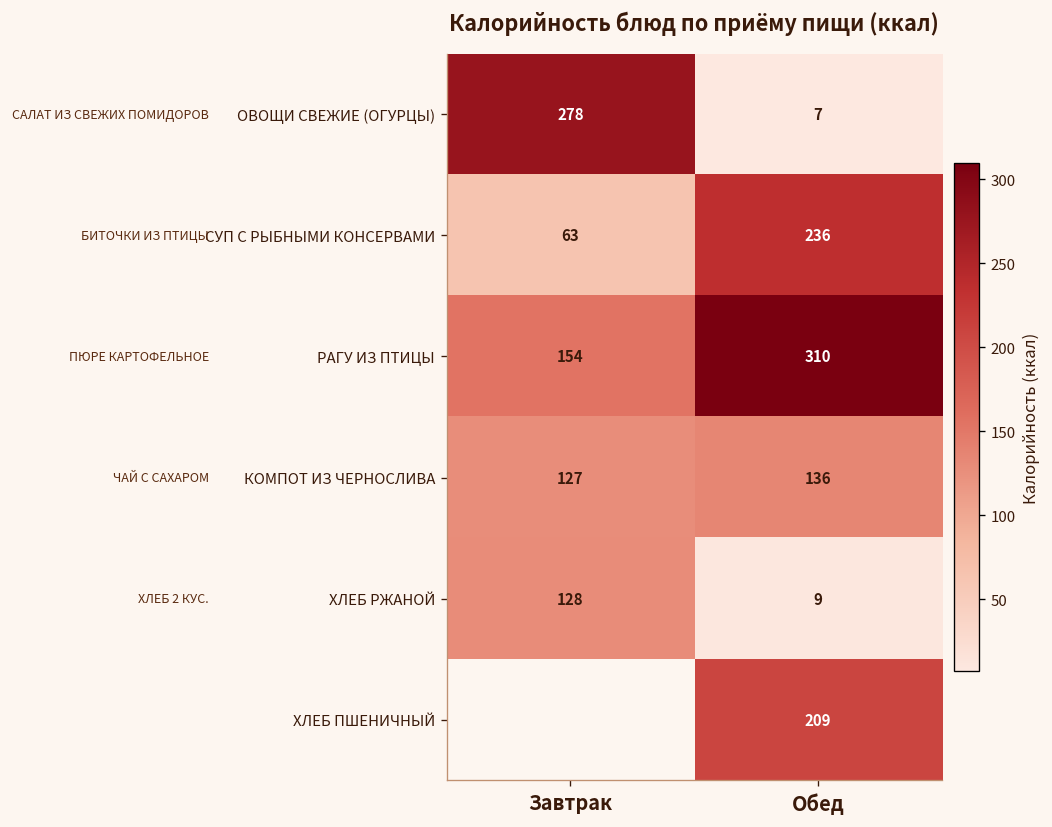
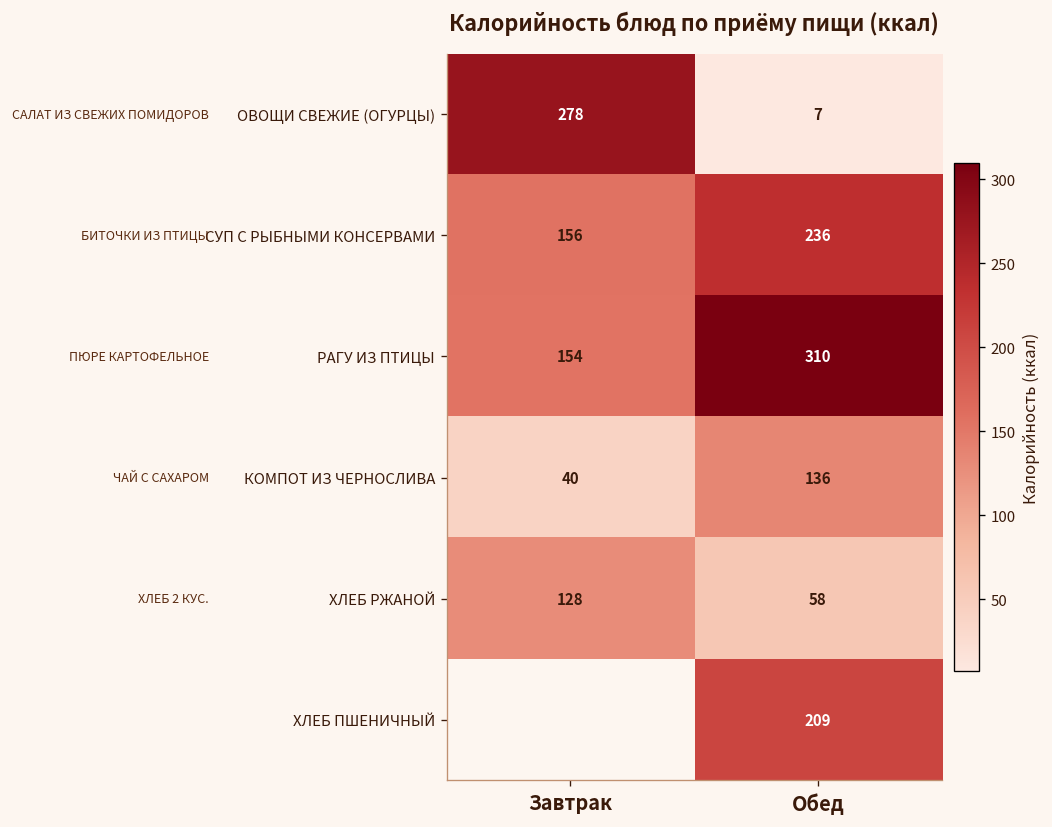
  {
    "ОВОЩИ СВЕЖИЕ (ОГУРЦЫ)": {
      "Завтрак": 278,
      "Обед": 7
    },
    "СУП С РЫБНЫМИ КОНСЕРВАМИ": {
-     "Завтрак": 63,
+     "Завтрак": 156,
      "Обед": 236
    },
    "РАГУ ИЗ ПТИЦЫ": {
      "Завтрак": 154,
      "Обед": 310
    },
    "КОМПОТ ИЗ ЧЕРНОСЛИВА": {
-     "Завтрак": 127,
+     "Завтрак": 40,
      "Обед": 136
    },
    "ХЛЕБ РЖАНОЙ": {
      "Завтрак": 128,
-     "Обед": 9
+     "Обед": 58
    },
    "ХЛЕБ ПШЕНИЧНЫЙ": {
      "Обед": 209
    }
  }
